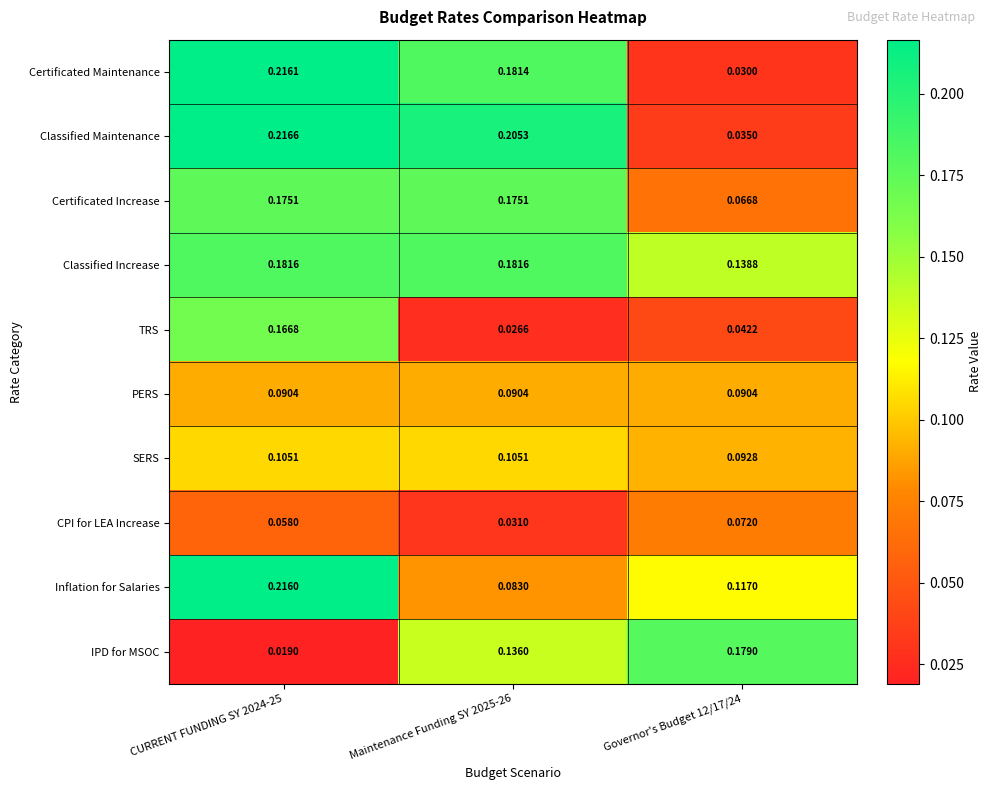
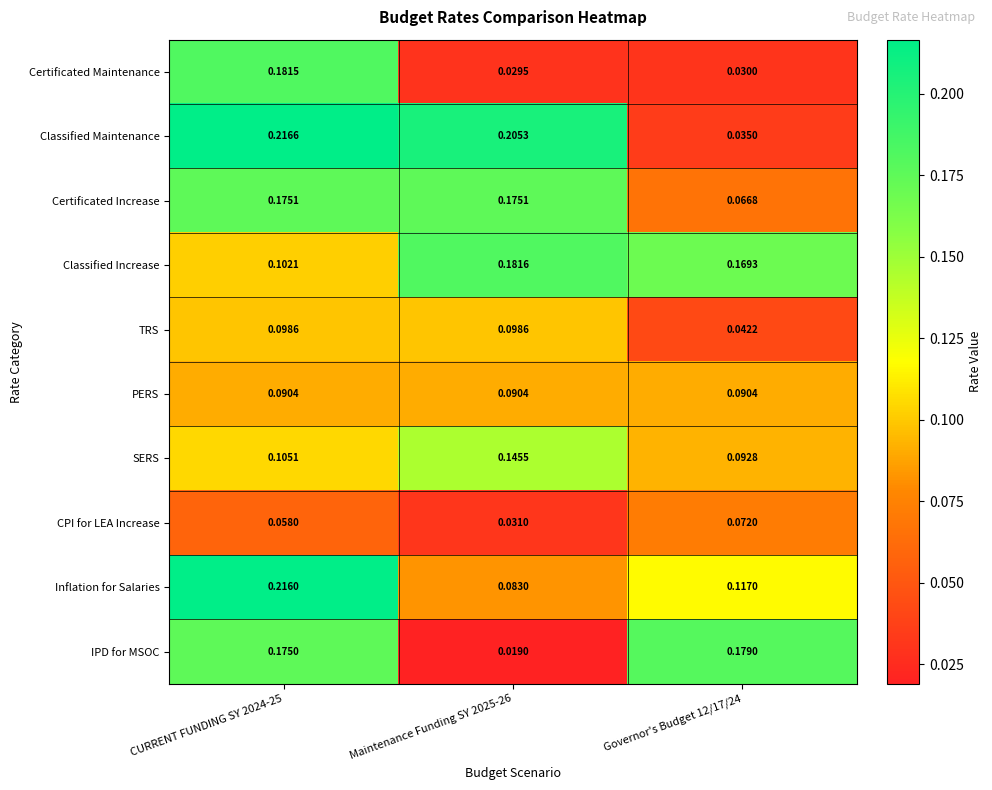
  {
    "Certificated Maintenance": {
-     "CURRENT FUNDING SY 2024-25": 0.2161,
-     "Maintenance Funding SY 2025-26": 0.1814,
+     "CURRENT FUNDING SY 2024-25": 0.1815,
+     "Maintenance Funding SY 2025-26": 0.0295,
      "Governor's Budget 12/17/24": 0.0300
    },
    "Classified Maintenance": {
      "CURRENT FUNDING SY 2024-25": 0.2166,
      "Maintenance Funding SY 2025-26": 0.2053,
      "Governor's Budget 12/17/24": 0.0350
    },
    "Certificated Increase": {
      "CURRENT FUNDING SY 2024-25": 0.1751,
      "Maintenance Funding SY 2025-26": 0.1751,
      "Governor's Budget 12/17/24": 0.0668
    },
    "Classified Increase": {
-     "CURRENT FUNDING SY 2024-25": 0.1816,
+     "CURRENT FUNDING SY 2024-25": 0.1021,
      "Maintenance Funding SY 2025-26": 0.1816,
-     "Governor's Budget 12/17/24": 0.1388
+     "Governor's Budget 12/17/24": 0.1693
    },
    "TRS": {
-     "CURRENT FUNDING SY 2024-25": 0.1668,
-     "Maintenance Funding SY 2025-26": 0.0266,
+     "CURRENT FUNDING SY 2024-25": 0.0986,
+     "Maintenance Funding SY 2025-26": 0.0986,
      "Governor's Budget 12/17/24": 0.0422
    },
    "PERS": {
      "CURRENT FUNDING SY 2024-25": 0.0904,
      "Maintenance Funding SY 2025-26": 0.0904,
      "Governor's Budget 12/17/24": 0.0904
    },
    "SERS": {
      "CURRENT FUNDING SY 2024-25": 0.1051,
-     "Maintenance Funding SY 2025-26": 0.1051,
+     "Maintenance Funding SY 2025-26": 0.1455,
      "Governor's Budget 12/17/24": 0.0928
    },
    "CPI for LEA Increase": {
      "CURRENT FUNDING SY 2024-25": 0.0580,
      "Maintenance Funding SY 2025-26": 0.0310,
      "Governor's Budget 12/17/24": 0.0720
    },
    "Inflation for Salaries": {
      "CURRENT FUNDING SY 2024-25": 0.2160,
      "Maintenance Funding SY 2025-26": 0.0830,
      "Governor's Budget 12/17/24": 0.1170
    },
    "IPD for MSOC": {
-     "CURRENT FUNDING SY 2024-25": 0.0190,
-     "Maintenance Funding SY 2025-26": 0.1360,
+     "CURRENT FUNDING SY 2024-25": 0.1750,
+     "Maintenance Funding SY 2025-26": 0.0190,
      "Governor's Budget 12/17/24": 0.1790
    }
  }
